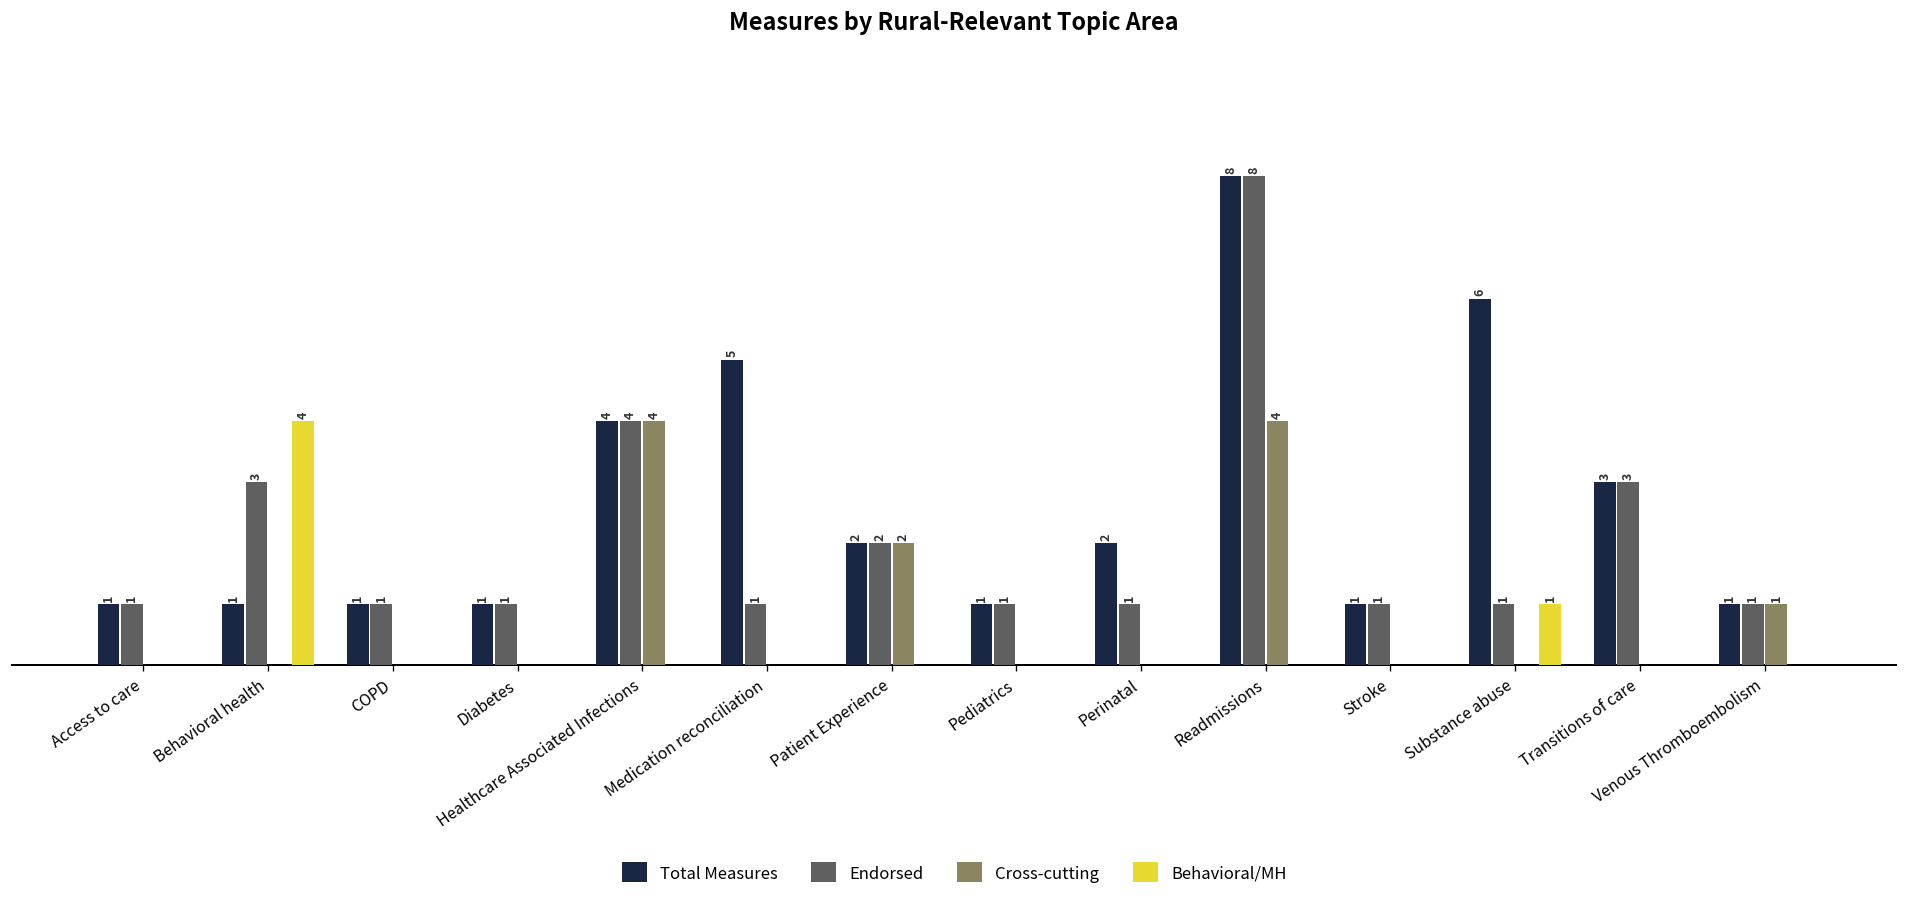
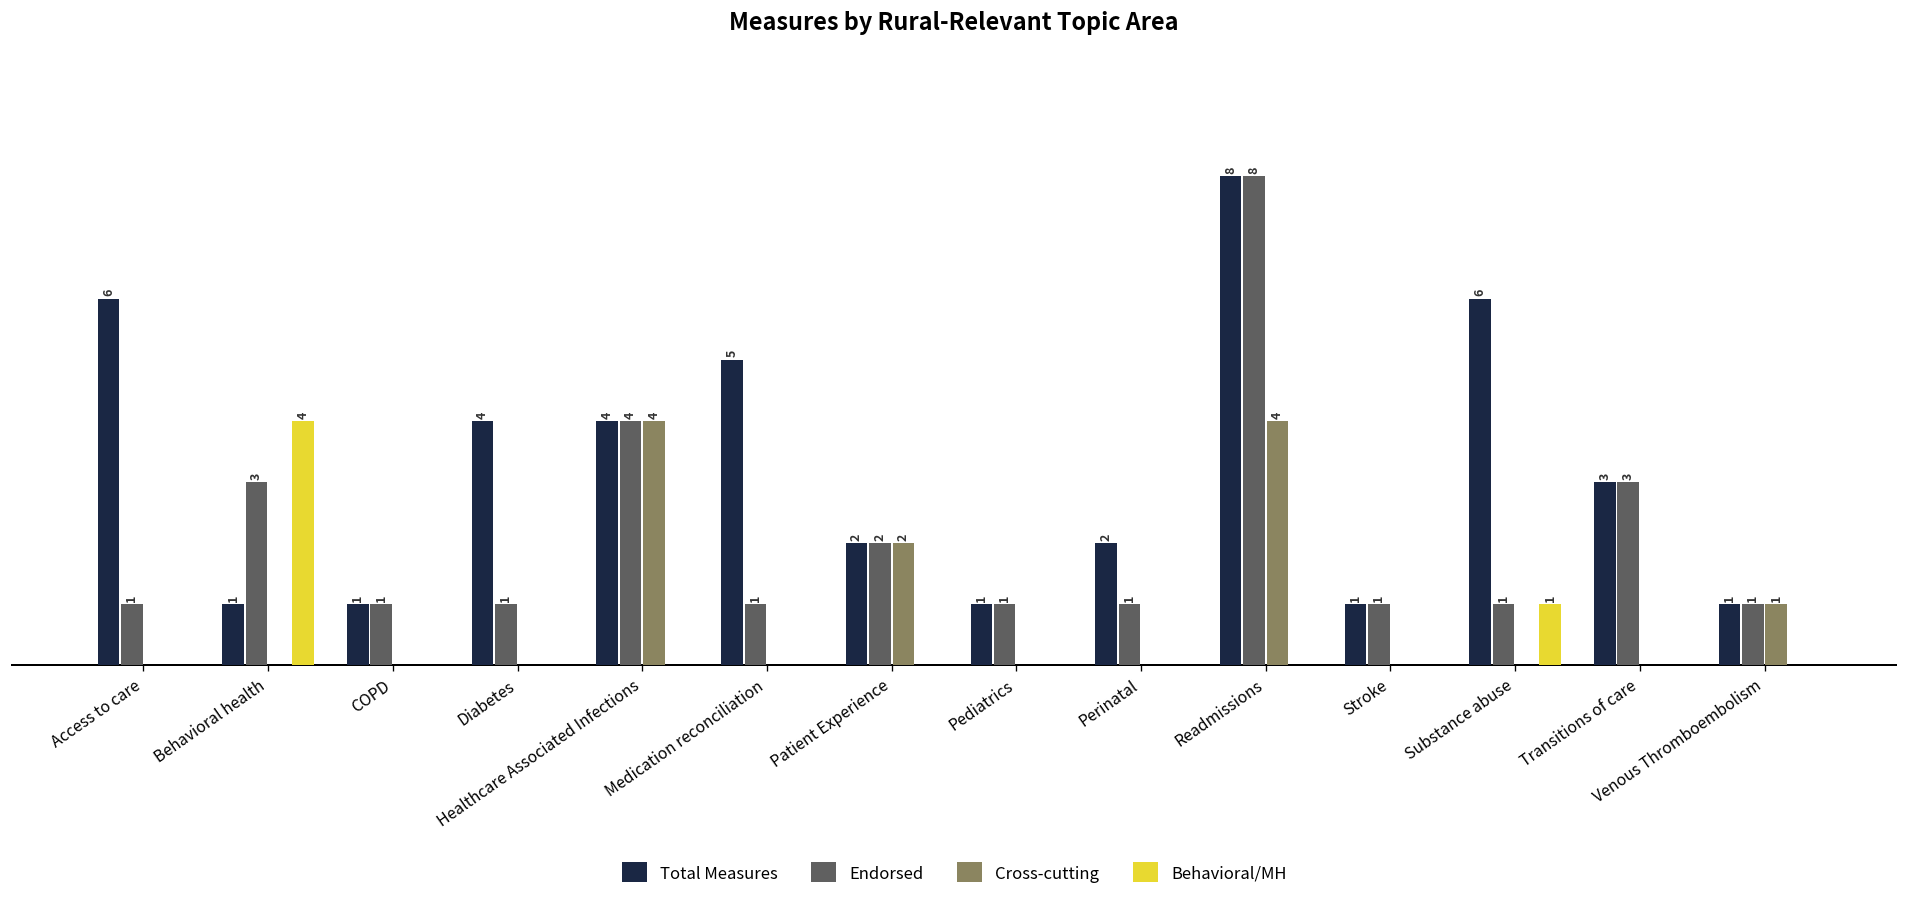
  {
    "Total Measures": {
-     "Access to care": 1,
+     "Access to care": 6,
      "Behavioral health": 1,
      "COPD": 1,
-     "Diabetes": 1,
+     "Diabetes": 4,
      "Healthcare Associated Infections": 4,
      "Medication reconciliation": 5,
      "Patient Experience": 2,
      "Pediatrics": 1,
      "Perinatal": 2,
      "Readmissions": 8,
      "Stroke": 1,
      "Substance abuse": 6,
      "Transitions of care": 3,
      "Venous Thromboembolism": 1
    },
    "Behavioral/MH": {
      "Behavioral health": 4,
      "Substance abuse": 1
    }
  }
